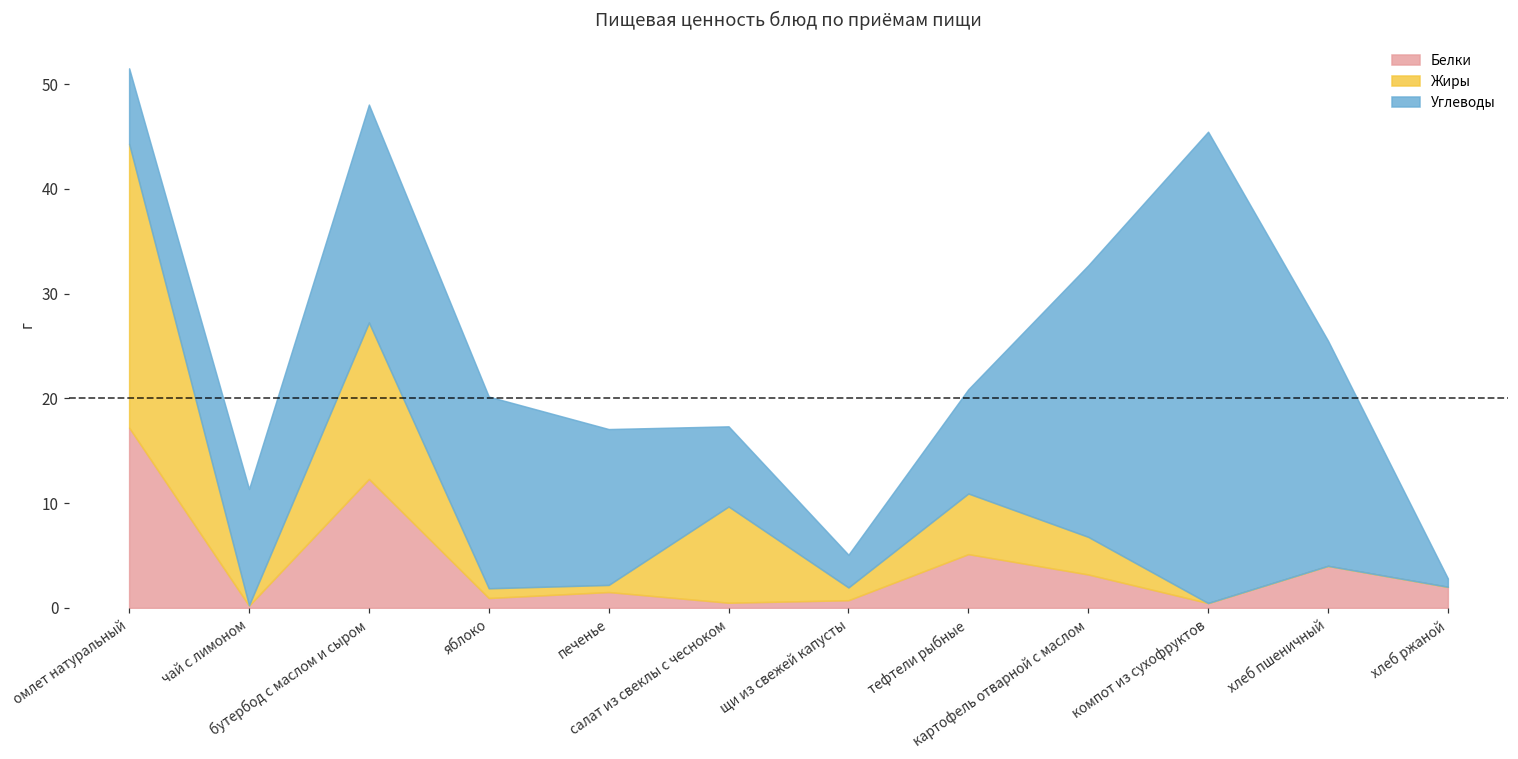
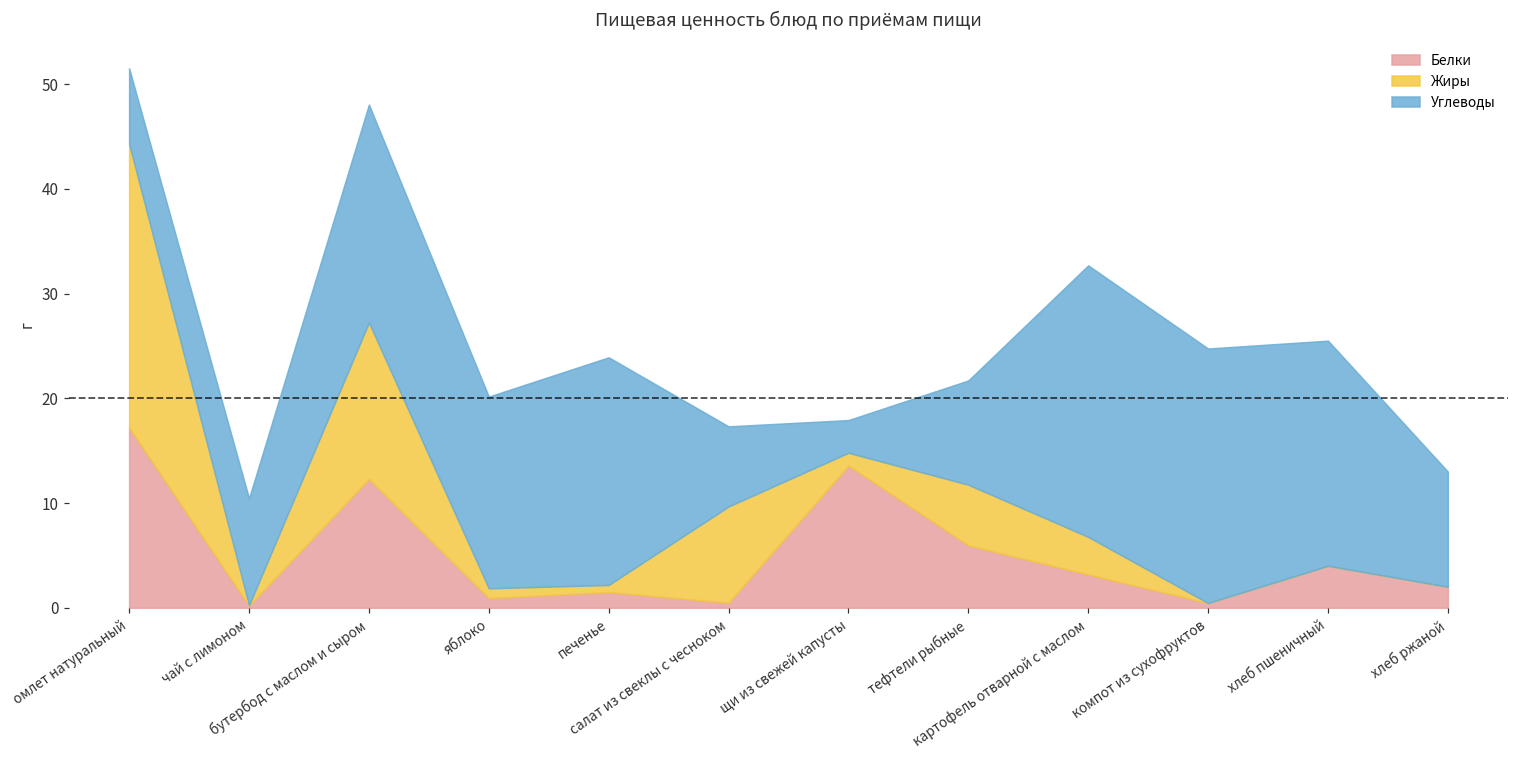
  {
    "Белки": {
      "омлет натуральный": 17,
      "бутербод с маслом и сыром": 12,
      "яблоко": 1,
      "печенье": 2,
      "салат из свеклы с чесноком": 0,
-     "щи из свежей капусты": 1,
-     "тефтели рыбные": 5,
+     "щи из свежей капусты": 14,
+     "тефтели рыбные": 6,
      "картофель отварной с маслом": 3
    },
    "Жиры": {
      "омлет натуральный": 27,
      "бутербод с маслом и сыром": 15,
      "яблоко": 1,
      "печенье": 1,
      "салат из свеклы с чесноком": 9,
      "щи из свежей капусты": 1,
      "тефтели рыбные": 6,
      "картофель отварной с маслом": 4
    },
    "Углеводы": {
      "омлет натуральный": 7,
-     "чай с лимоном": 11,
+     "чай с лимоном": 10,
      "бутербод с маслом и сыром": 21,
      "яблоко": 18,
-     "печенье": 15,
+     "печенье": 22,
      "салат из свеклы с чесноком": 8,
      "щи из свежей капусты": 3,
      "тефтели рыбные": 10,
      "картофель отварной с маслом": 26,
-     "компот из сухофруктов": 45,
+     "компот из сухофруктов": 24,
      "хлеб пшеничный": 22,
-     "хлеб ржаной": 1
+     "хлеб ржаной": 11
    }
  }
